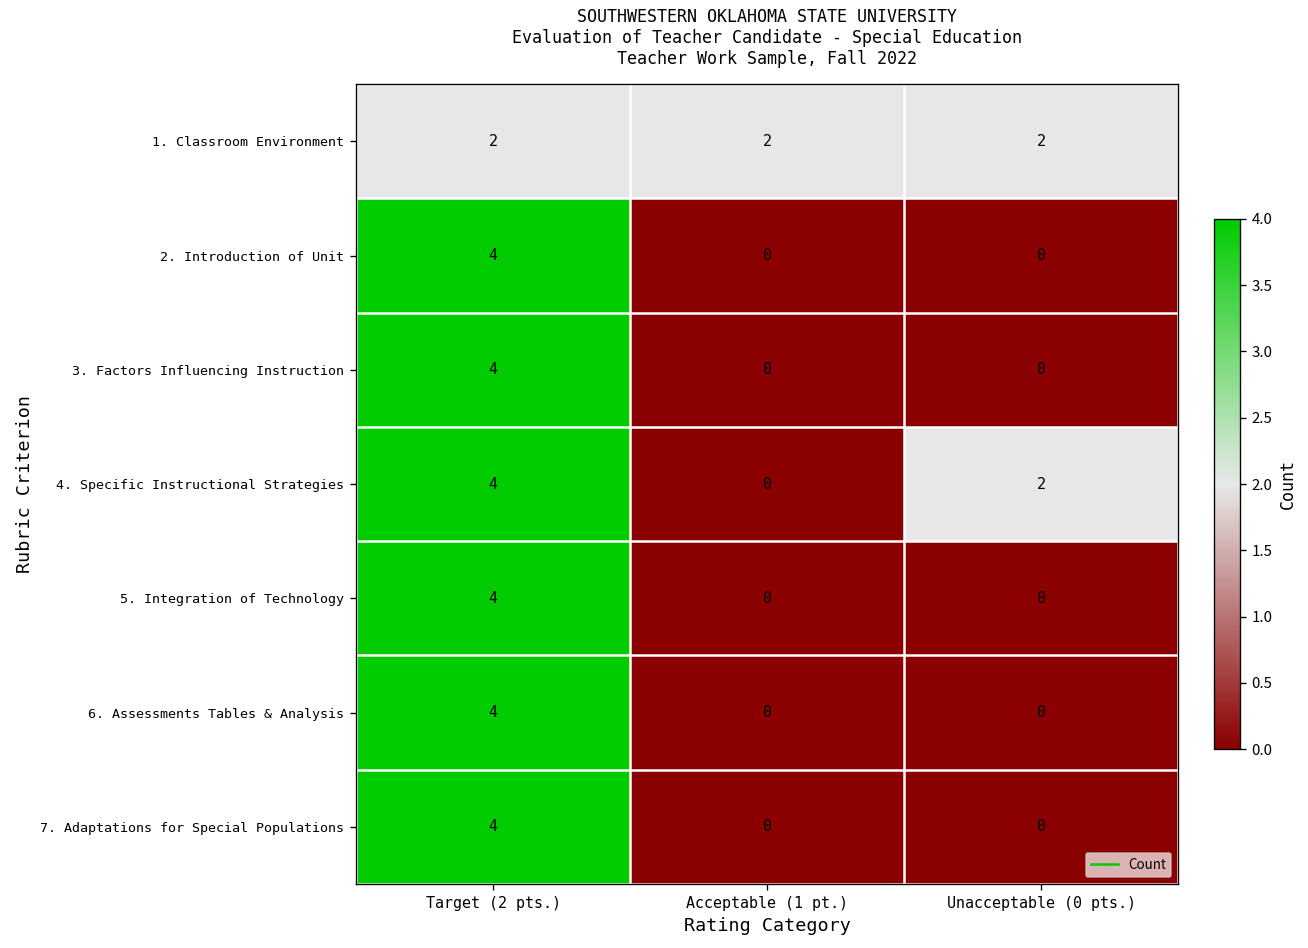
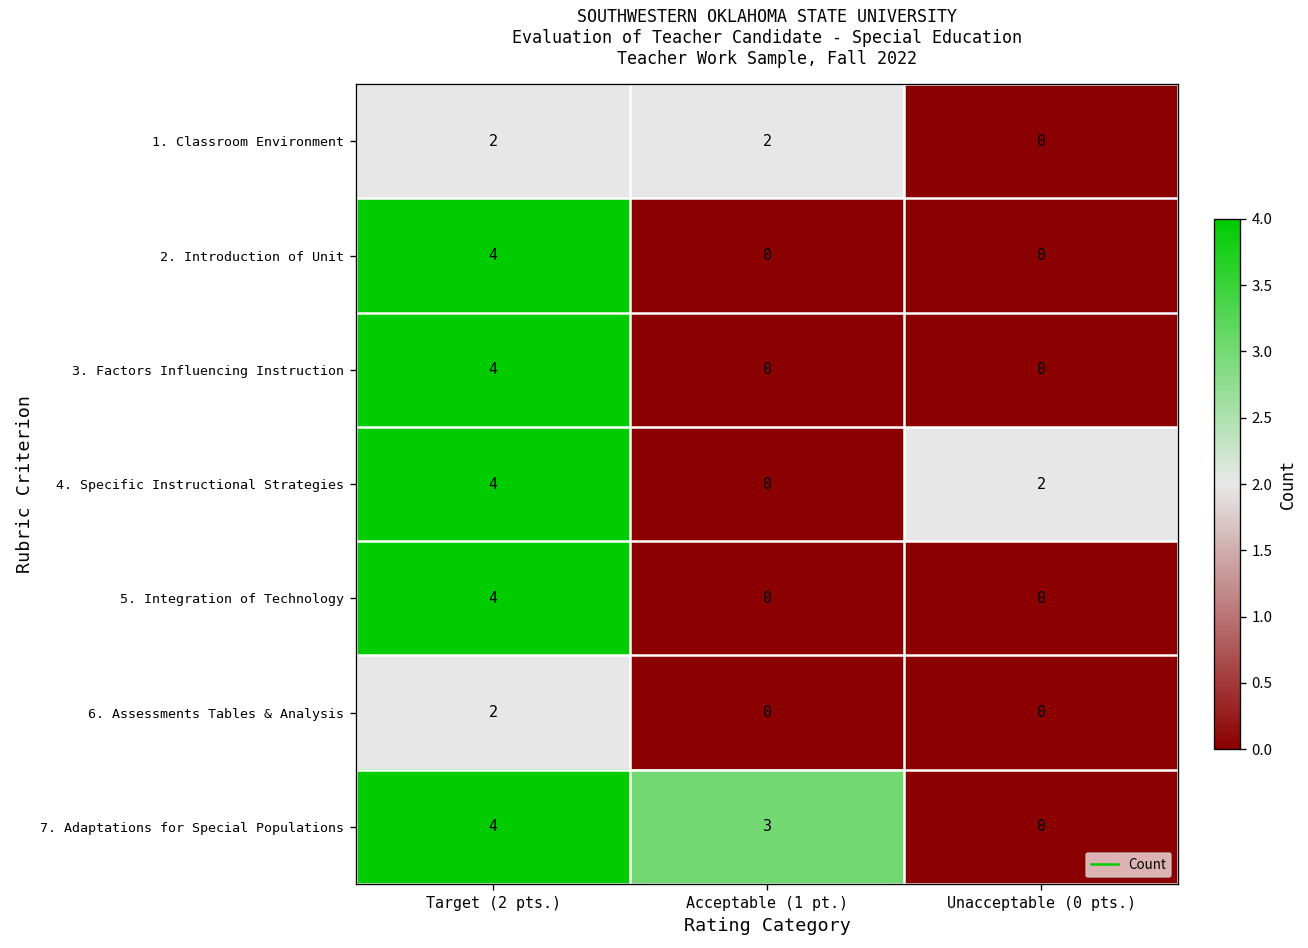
  {
    "1. Classroom Environment": {
      "Target (2 pts.)": 2,
      "Acceptable (1 pt.)": 2,
-     "Unacceptable (0 pts.)": 2
+     "Unacceptable (0 pts.)": 0
    },
    "2. Introduction of Unit": {
      "Target (2 pts.)": 4,
      "Acceptable (1 pt.)": 0,
      "Unacceptable (0 pts.)": 0
    },
    "3. Factors Influencing Instruction": {
      "Target (2 pts.)": 4,
      "Acceptable (1 pt.)": 0,
      "Unacceptable (0 pts.)": 0
    },
    "4. Specific Instructional Strategies": {
      "Target (2 pts.)": 4,
      "Acceptable (1 pt.)": 0,
      "Unacceptable (0 pts.)": 2
    },
    "5. Integration of Technology": {
      "Target (2 pts.)": 4,
      "Acceptable (1 pt.)": 0,
      "Unacceptable (0 pts.)": 0
    },
    "6. Assessments Tables & Analysis": {
-     "Target (2 pts.)": 4,
+     "Target (2 pts.)": 2,
      "Acceptable (1 pt.)": 0,
      "Unacceptable (0 pts.)": 0
    },
    "7. Adaptations for Special Populations": {
      "Target (2 pts.)": 4,
-     "Acceptable (1 pt.)": 0,
+     "Acceptable (1 pt.)": 3,
      "Unacceptable (0 pts.)": 0
    }
  }
